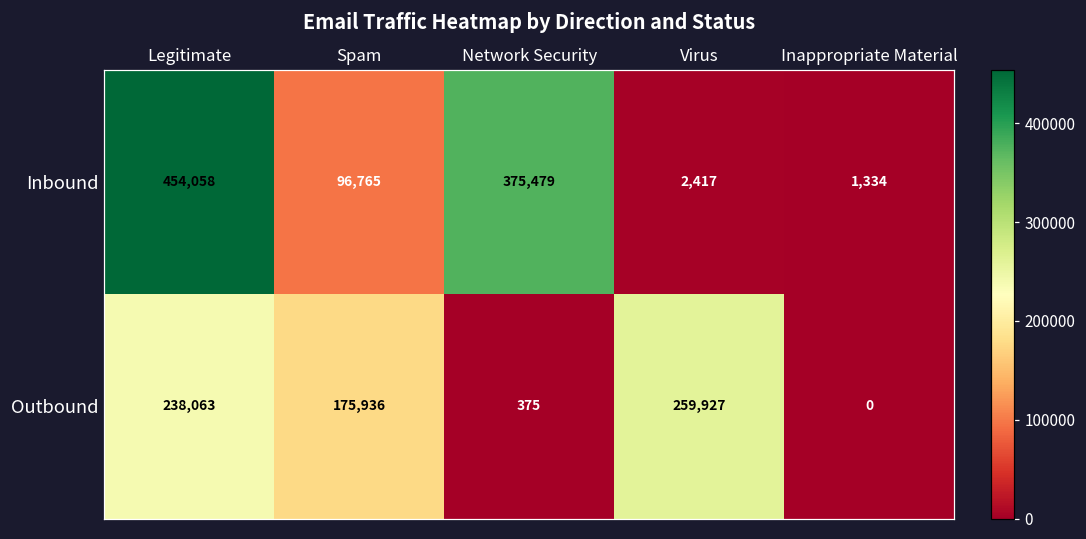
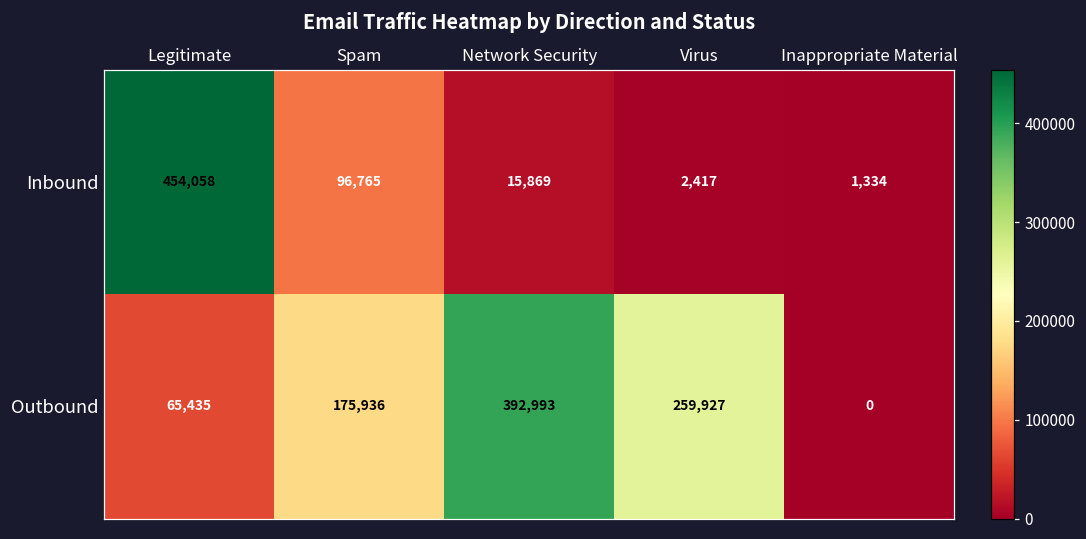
  {
    "Inbound": {
      "Legitimate": "454,058",
      "Spam": "96,765",
-     "Network Security": "375,479",
+     "Network Security": "15,869",
      "Virus": "2,417",
      "Inappropriate Material": "1,334"
    },
    "Outbound": {
-     "Legitimate": "238,063",
+     "Legitimate": "65,435",
      "Spam": "175,936",
-     "Network Security": "375",
+     "Network Security": "392,993",
      "Virus": "259,927",
      "Inappropriate Material": "0"
    }
  }
